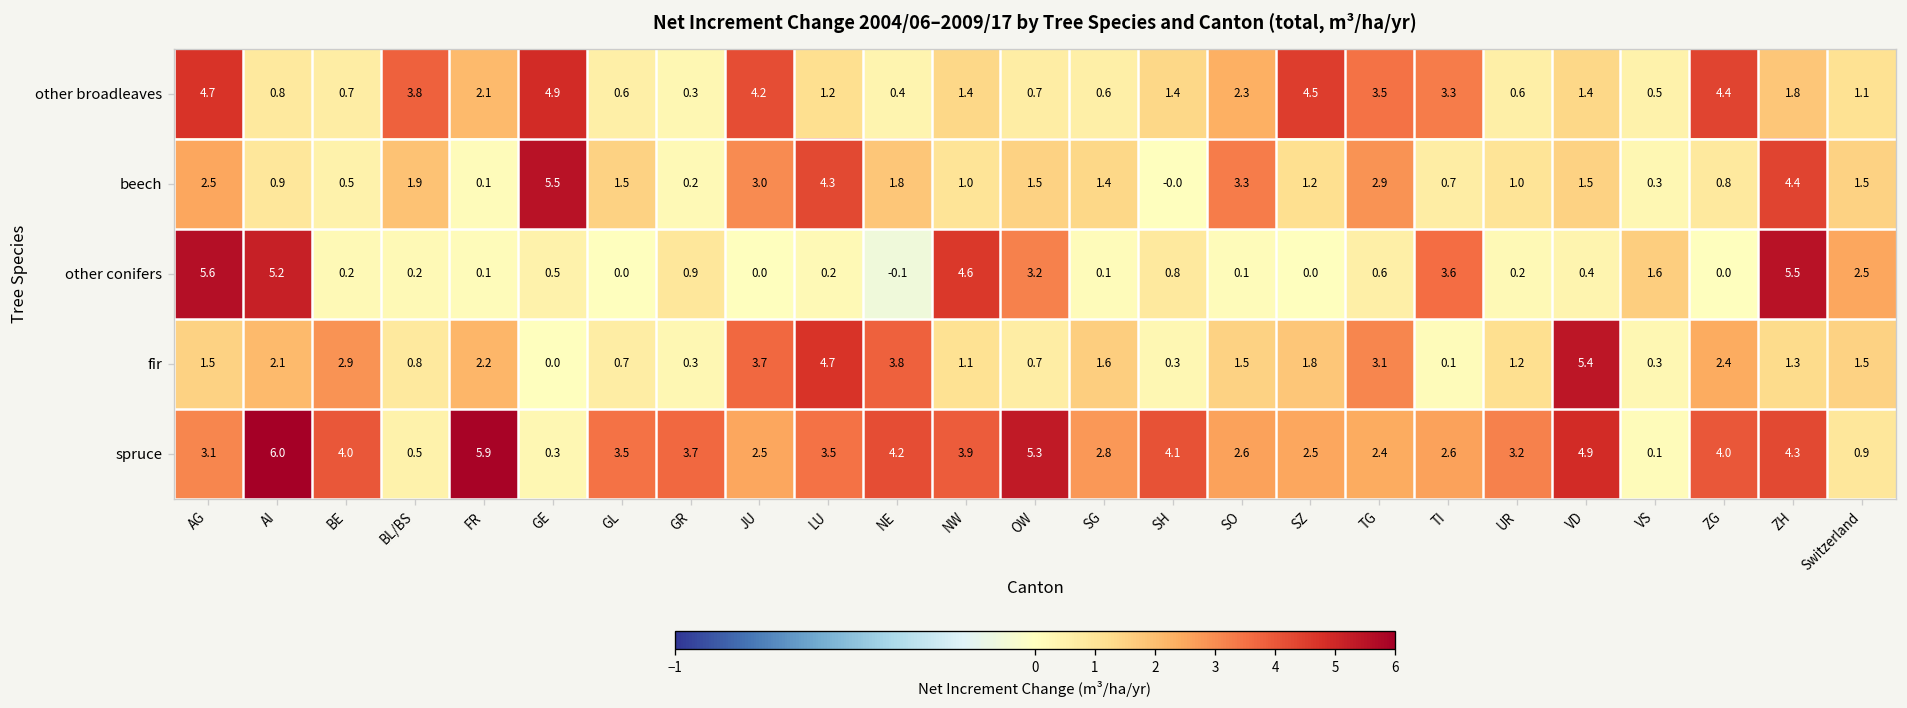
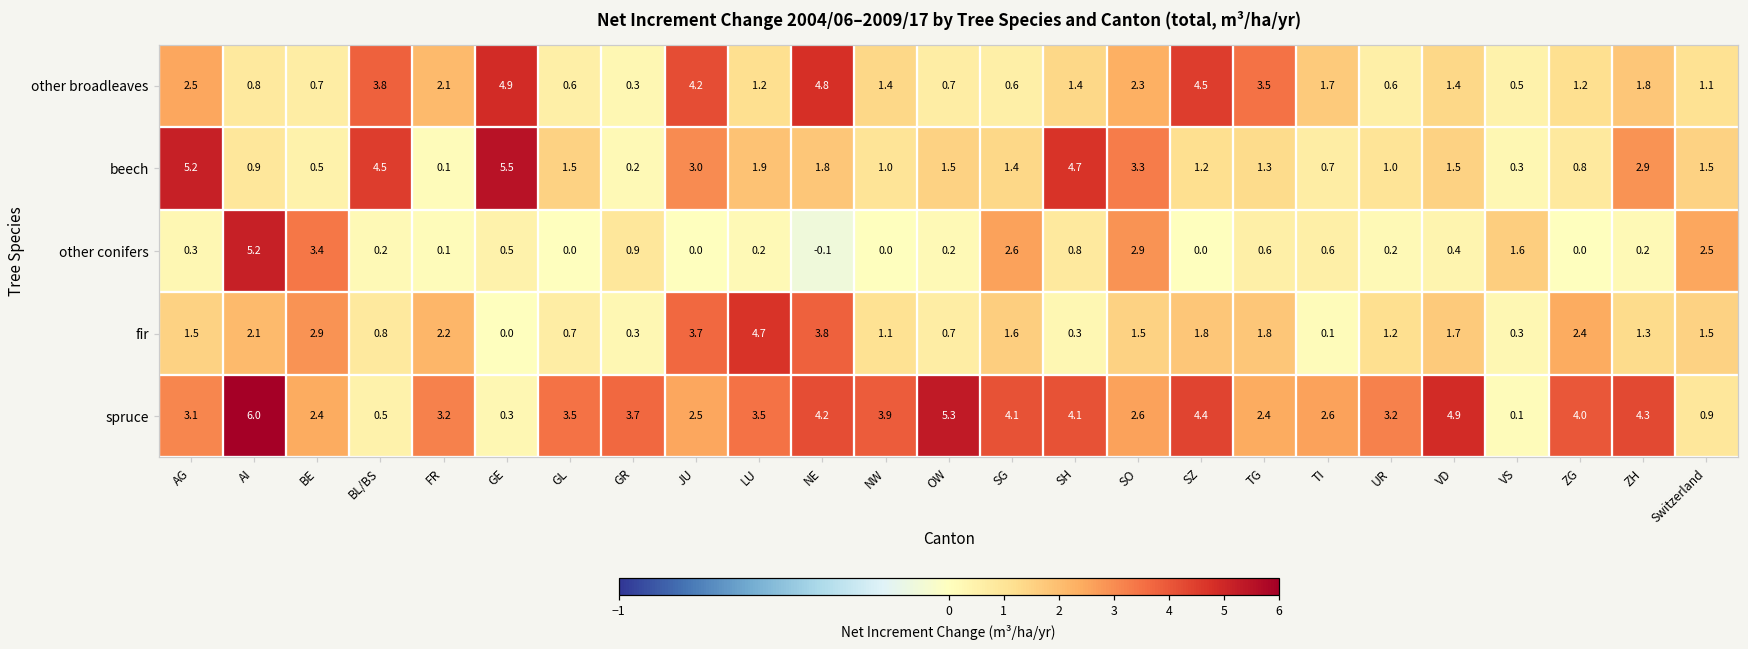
  {
    "other broadleaves": {
-     "AG": 4.7,
+     "AG": 2.5,
      "AI": 0.8,
      "BE": 0.7,
      "BL/BS": 3.8,
      "FR": 2.1,
      "GE": 4.9,
      "GL": 0.6,
      "GR": 0.3,
      "JU": 4.2,
      "LU": 1.2,
-     "NE": 0.4,
+     "NE": 4.8,
      "NW": 1.4,
      "OW": 0.7,
      "SG": 0.6,
      "SH": 1.4,
      "SO": 2.3,
      "SZ": 4.5,
      "TG": 3.5,
-     "TI": 3.3,
+     "TI": 1.7,
      "UR": 0.6,
      "VD": 1.4,
      "VS": 0.5,
-     "ZG": 4.4,
+     "ZG": 1.2,
      "ZH": 1.8,
      "Switzerland": 1.1
    },
    "beech": {
-     "AG": 2.5,
+     "AG": 5.2,
      "AI": 0.9,
      "BE": 0.5,
-     "BL/BS": 1.9,
+     "BL/BS": 4.5,
      "FR": 0.1,
      "GE": 5.5,
      "GL": 1.5,
      "GR": 0.2,
      "JU": 3.0,
-     "LU": 4.3,
+     "LU": 1.9,
      "NE": 1.8,
      "NW": 1.0,
      "OW": 1.5,
      "SG": 1.4,
-     "SH": -0.0,
+     "SH": 4.7,
      "SO": 3.3,
      "SZ": 1.2,
-     "TG": 2.9,
+     "TG": 1.3,
      "TI": 0.7,
      "UR": 1.0,
      "VD": 1.5,
      "VS": 0.3,
      "ZG": 0.8,
-     "ZH": 4.4,
+     "ZH": 2.9,
      "Switzerland": 1.5
    },
    "other conifers": {
-     "AG": 5.6,
+     "AG": 0.3,
      "AI": 5.2,
-     "BE": 0.2,
+     "BE": 3.4,
      "BL/BS": 0.2,
      "FR": 0.1,
      "GE": 0.5,
      "GL": 0.0,
      "GR": 0.9,
      "JU": 0.0,
      "LU": 0.2,
      "NE": -0.1,
-     "NW": 4.6,
-     "OW": 3.2,
-     "SG": 0.1,
+     "NW": 0.0,
+     "OW": 0.2,
+     "SG": 2.6,
      "SH": 0.8,
-     "SO": 0.1,
+     "SO": 2.9,
      "SZ": 0.0,
      "TG": 0.6,
-     "TI": 3.6,
+     "TI": 0.6,
      "UR": 0.2,
      "VD": 0.4,
      "VS": 1.6,
      "ZG": 0.0,
-     "ZH": 5.5,
+     "ZH": 0.2,
      "Switzerland": 2.5
    },
    "fir": {
      "AG": 1.5,
      "AI": 2.1,
      "BE": 2.9,
      "BL/BS": 0.8,
      "FR": 2.2,
      "GE": 0.0,
      "GL": 0.7,
      "GR": 0.3,
      "JU": 3.7,
      "LU": 4.7,
      "NE": 3.8,
      "NW": 1.1,
      "OW": 0.7,
      "SG": 1.6,
      "SH": 0.3,
      "SO": 1.5,
      "SZ": 1.8,
-     "TG": 3.1,
+     "TG": 1.8,
      "TI": 0.1,
      "UR": 1.2,
-     "VD": 5.4,
+     "VD": 1.7,
      "VS": 0.3,
      "ZG": 2.4,
      "ZH": 1.3,
      "Switzerland": 1.5
    },
    "spruce": {
      "AG": 3.1,
      "AI": 6.0,
-     "BE": 4.0,
+     "BE": 2.4,
      "BL/BS": 0.5,
-     "FR": 5.9,
+     "FR": 3.2,
      "GE": 0.3,
      "GL": 3.5,
      "GR": 3.7,
      "JU": 2.5,
      "LU": 3.5,
      "NE": 4.2,
      "NW": 3.9,
      "OW": 5.3,
-     "SG": 2.8,
+     "SG": 4.1,
      "SH": 4.1,
      "SO": 2.6,
-     "SZ": 2.5,
+     "SZ": 4.4,
      "TG": 2.4,
      "TI": 2.6,
      "UR": 3.2,
      "VD": 4.9,
      "VS": 0.1,
      "ZG": 4.0,
      "ZH": 4.3,
      "Switzerland": 0.9
    }
  }
